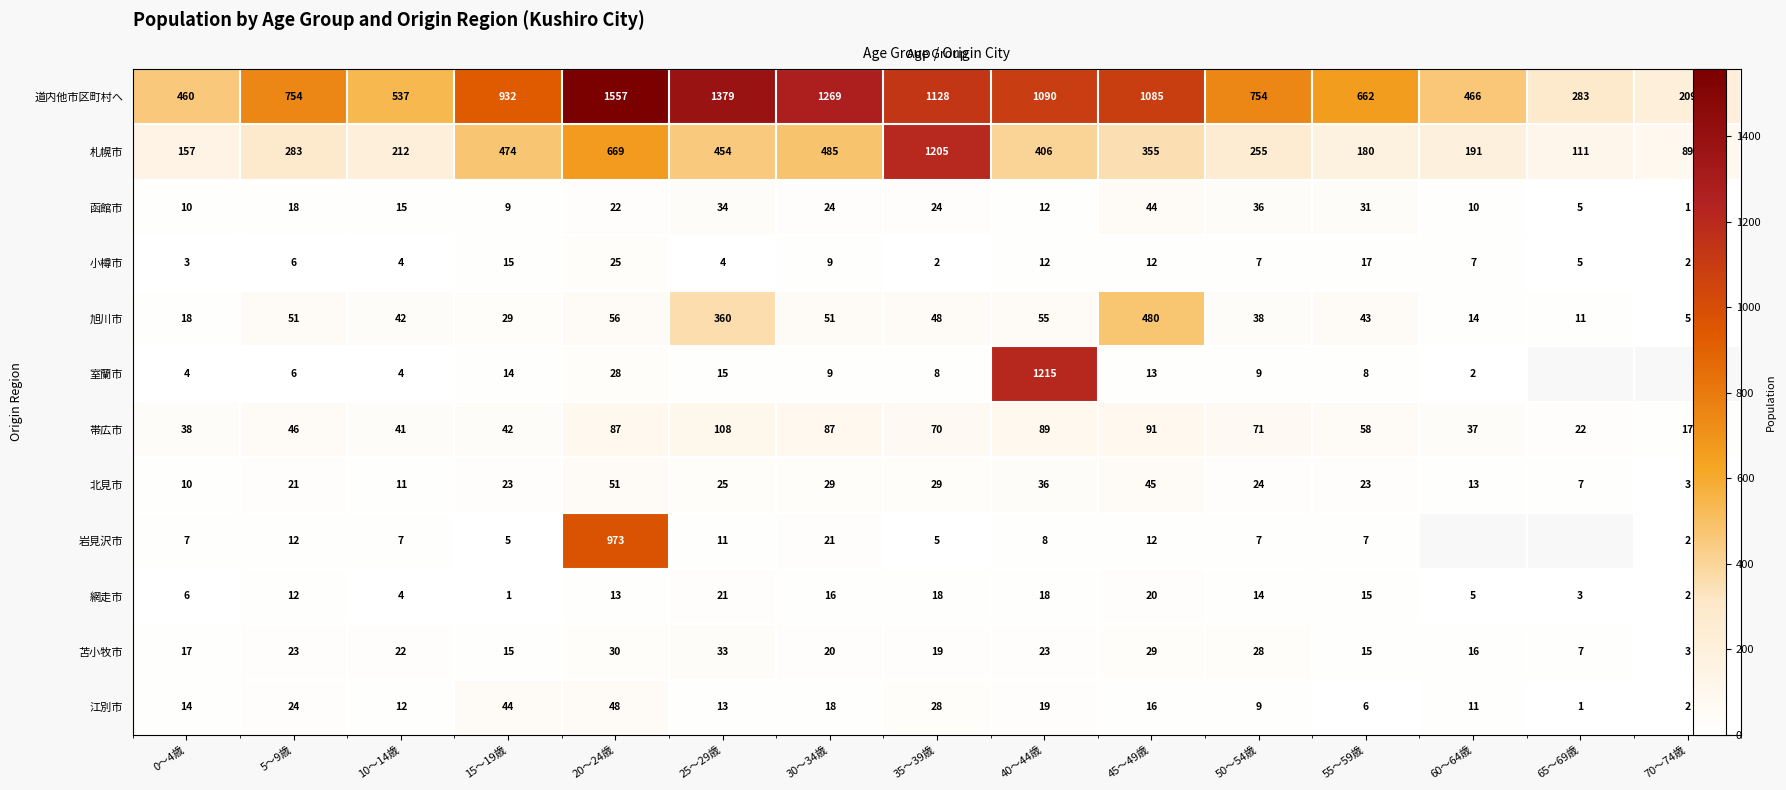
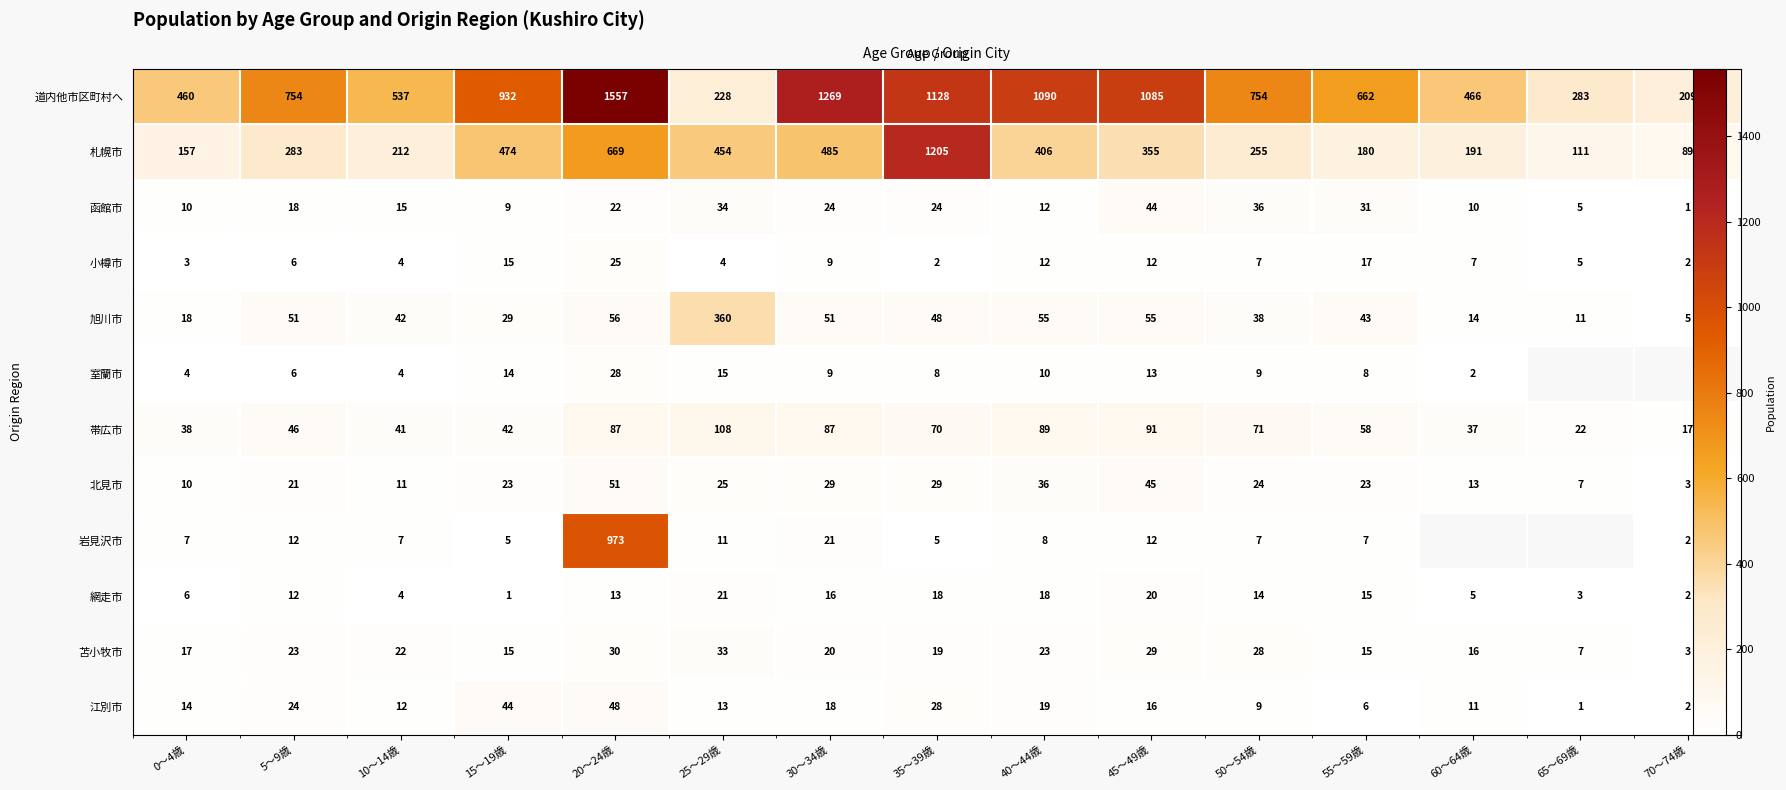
  {
    "道内他市区町村へ": {
      "0～4歳": 460,
      "5～9歳": 754,
      "10～14歳": 537,
      "15～19歳": 932,
      "20～24歳": 1557,
-     "25～29歳": 1379,
+     "25～29歳": 228,
      "30～34歳": 1269,
      "35～39歳": 1128,
      "40～44歳": 1090,
      "45～49歳": 1085,
      "50～54歳": 754,
      "55～59歳": 662,
      "60～64歳": 466,
      "65～69歳": 283,
      "70～74歳": 209
    },
    "札幌市": {
      "0～4歳": 157,
      "5～9歳": 283,
      "10～14歳": 212,
      "15～19歳": 474,
      "20～24歳": 669,
      "25～29歳": 454,
      "30～34歳": 485,
      "35～39歳": 1205,
      "40～44歳": 406,
      "45～49歳": 355,
      "50～54歳": 255,
      "55～59歳": 180,
      "60～64歳": 191,
      "65～69歳": 111,
      "70～74歳": 89
    },
    "函館市": {
      "0～4歳": 10,
      "5～9歳": 18,
      "10～14歳": 15,
      "15～19歳": 9,
      "20～24歳": 22,
      "25～29歳": 34,
      "30～34歳": 24,
      "35～39歳": 24,
      "40～44歳": 12,
      "45～49歳": 44,
      "50～54歳": 36,
      "55～59歳": 31,
      "60～64歳": 10,
      "65～69歳": 5,
      "70～74歳": 1
    },
    "小樽市": {
      "0～4歳": 3,
      "5～9歳": 6,
      "10～14歳": 4,
      "15～19歳": 15,
      "20～24歳": 25,
      "25～29歳": 4,
      "30～34歳": 9,
      "35～39歳": 2,
      "40～44歳": 12,
      "45～49歳": 12,
      "50～54歳": 7,
      "55～59歳": 17,
      "60～64歳": 7,
      "65～69歳": 5,
      "70～74歳": 2
    },
    "旭川市": {
      "0～4歳": 18,
      "5～9歳": 51,
      "10～14歳": 42,
      "15～19歳": 29,
      "20～24歳": 56,
      "25～29歳": 360,
      "30～34歳": 51,
      "35～39歳": 48,
      "40～44歳": 55,
-     "45～49歳": 480,
+     "45～49歳": 55,
      "50～54歳": 38,
      "55～59歳": 43,
      "60～64歳": 14,
      "65～69歳": 11,
      "70～74歳": 5
    },
    "室蘭市": {
      "0～4歳": 4,
      "5～9歳": 6,
      "10～14歳": 4,
      "15～19歳": 14,
      "20～24歳": 28,
      "25～29歳": 15,
      "30～34歳": 9,
      "35～39歳": 8,
-     "40～44歳": 1215,
+     "40～44歳": 10,
      "45～49歳": 13,
      "50～54歳": 9,
      "55～59歳": 8,
      "60～64歳": 2
    },
    "帯広市": {
      "0～4歳": 38,
      "5～9歳": 46,
      "10～14歳": 41,
      "15～19歳": 42,
      "20～24歳": 87,
      "25～29歳": 108,
      "30～34歳": 87,
      "35～39歳": 70,
      "40～44歳": 89,
      "45～49歳": 91,
      "50～54歳": 71,
      "55～59歳": 58,
      "60～64歳": 37,
      "65～69歳": 22,
      "70～74歳": 17
    },
    "北見市": {
      "0～4歳": 10,
      "5～9歳": 21,
      "10～14歳": 11,
      "15～19歳": 23,
      "20～24歳": 51,
      "25～29歳": 25,
      "30～34歳": 29,
      "35～39歳": 29,
      "40～44歳": 36,
      "45～49歳": 45,
      "50～54歳": 24,
      "55～59歳": 23,
      "60～64歳": 13,
      "65～69歳": 7,
      "70～74歳": 3
    },
    "岩見沢市": {
      "0～4歳": 7,
      "5～9歳": 12,
      "10～14歳": 7,
      "15～19歳": 5,
      "20～24歳": 973,
      "25～29歳": 11,
      "30～34歳": 21,
      "35～39歳": 5,
      "40～44歳": 8,
      "45～49歳": 12,
      "50～54歳": 7,
      "55～59歳": 7,
      "70～74歳": 2
    },
    "網走市": {
      "0～4歳": 6,
      "5～9歳": 12,
      "10～14歳": 4,
      "15～19歳": 1,
      "20～24歳": 13,
      "25～29歳": 21,
      "30～34歳": 16,
      "35～39歳": 18,
      "40～44歳": 18,
      "45～49歳": 20,
      "50～54歳": 14,
      "55～59歳": 15,
      "60～64歳": 5,
      "65～69歳": 3,
      "70～74歳": 2
    },
    "苫小牧市": {
      "0～4歳": 17,
      "5～9歳": 23,
      "10～14歳": 22,
      "15～19歳": 15,
      "20～24歳": 30,
      "25～29歳": 33,
      "30～34歳": 20,
      "35～39歳": 19,
      "40～44歳": 23,
      "45～49歳": 29,
      "50～54歳": 28,
      "55～59歳": 15,
      "60～64歳": 16,
      "65～69歳": 7,
      "70～74歳": 3
    },
    "江別市": {
      "0～4歳": 14,
      "5～9歳": 24,
      "10～14歳": 12,
      "15～19歳": 44,
      "20～24歳": 48,
      "25～29歳": 13,
      "30～34歳": 18,
      "35～39歳": 28,
      "40～44歳": 19,
      "45～49歳": 16,
      "50～54歳": 9,
      "55～59歳": 6,
      "60～64歳": 11,
      "65～69歳": 1,
      "70～74歳": 2
    }
  }
